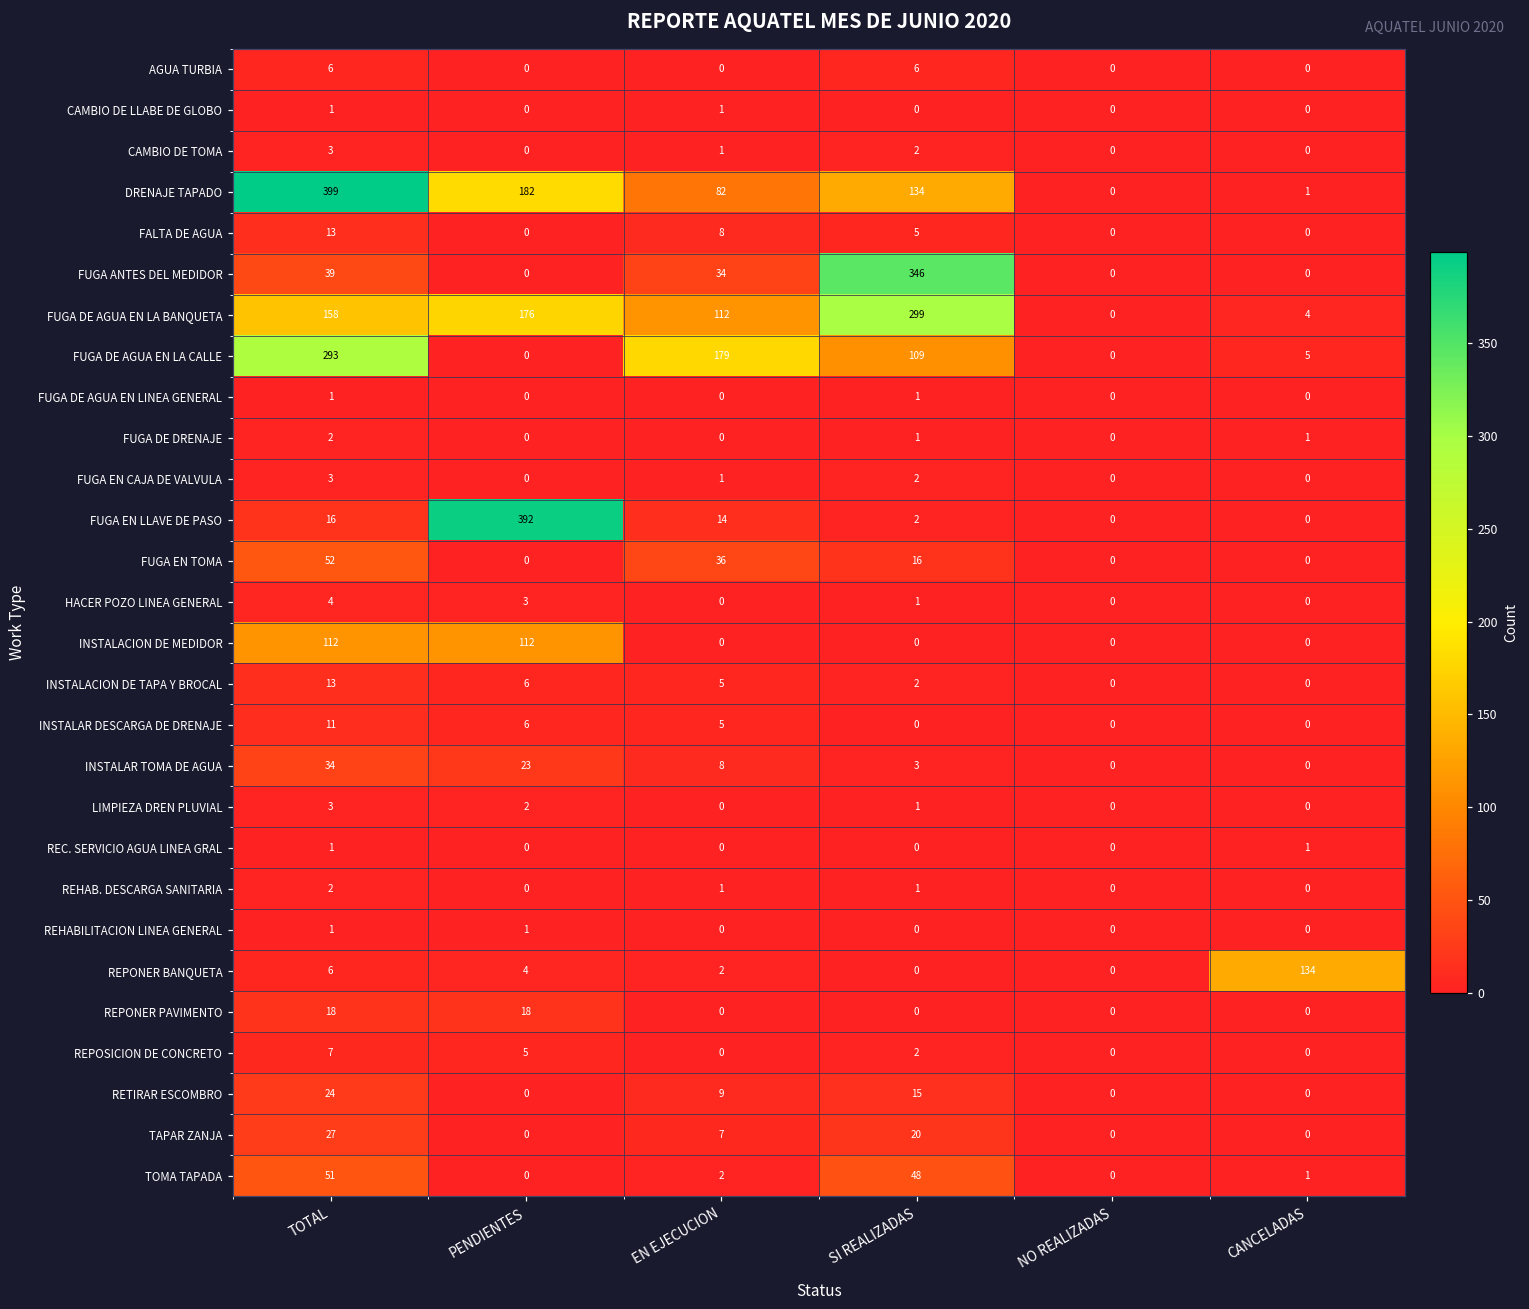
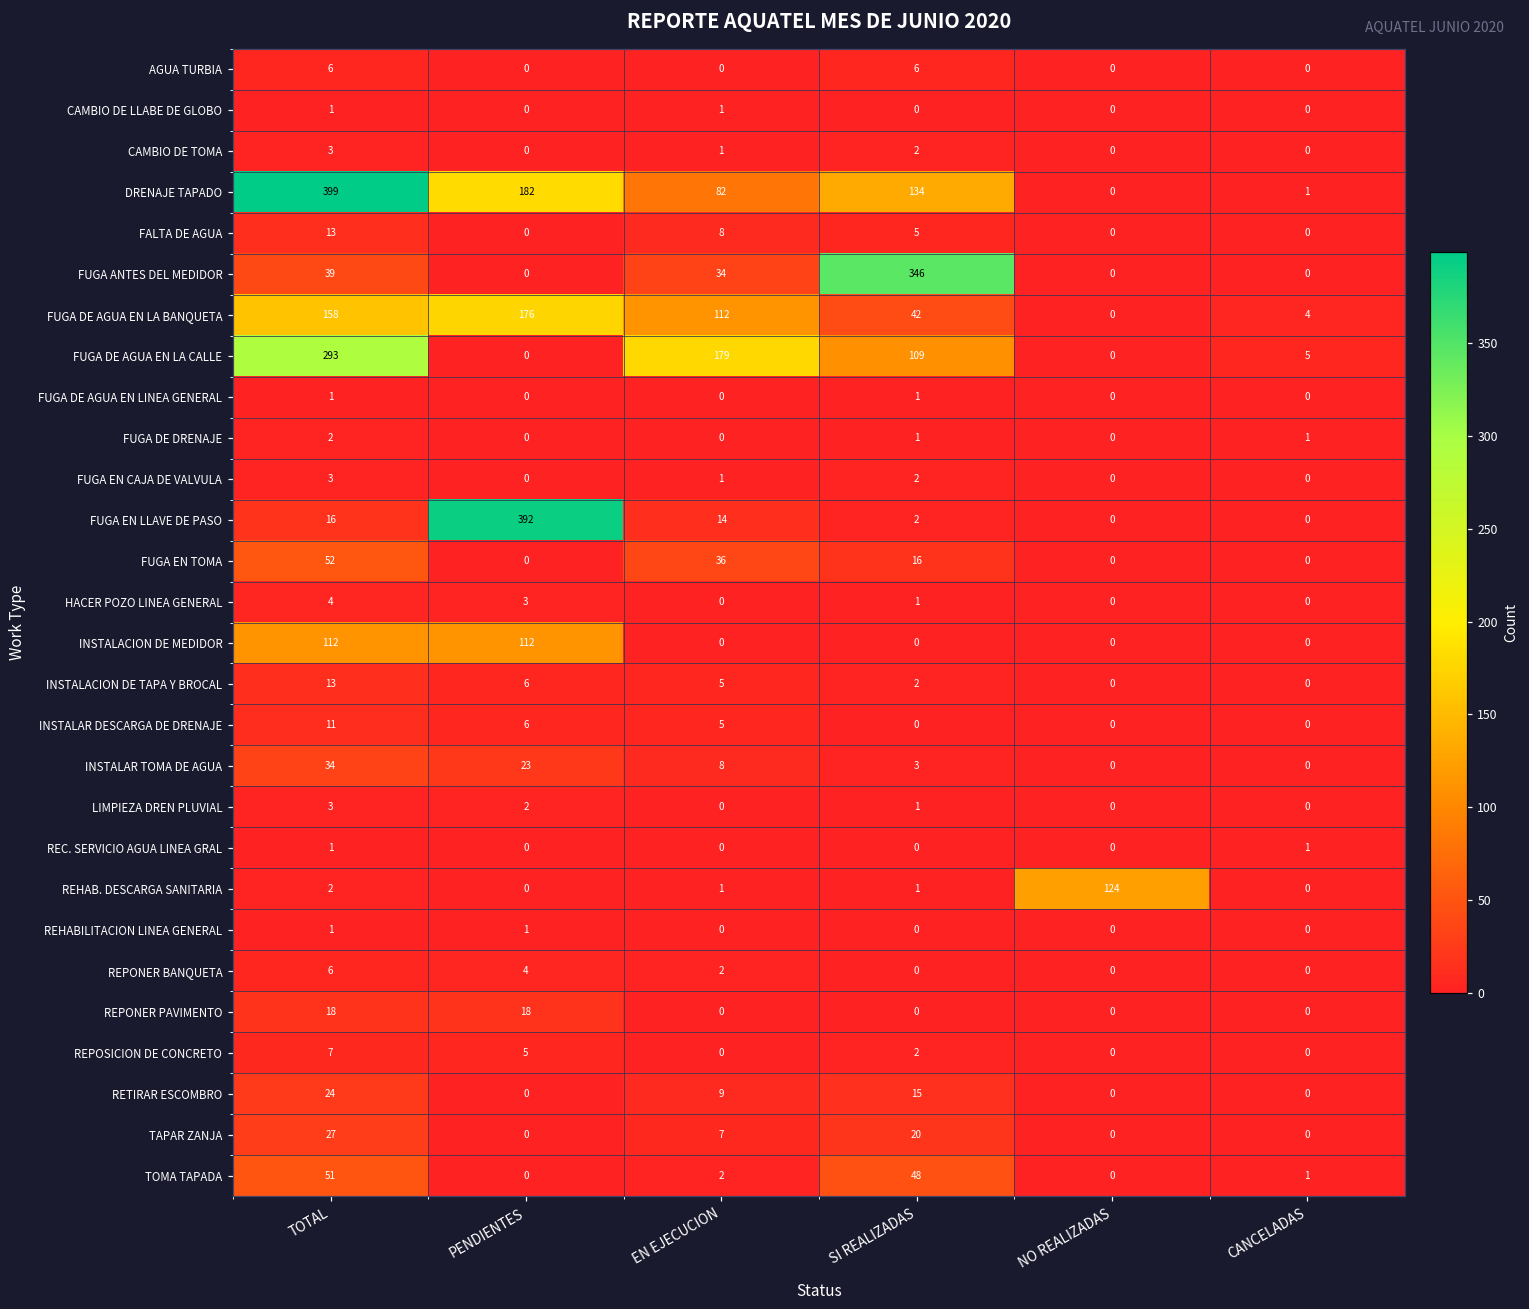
  {
    "AGUA TURBIA": {
      "TOTAL": 6,
      "PENDIENTES": 0,
      "EN EJECUCION": 0,
      "SI REALIZADAS": 6,
      "NO REALIZADAS": 0,
      "CANCELADAS": 0
    },
    "CAMBIO DE LLABE DE GLOBO": {
      "TOTAL": 1,
      "PENDIENTES": 0,
      "EN EJECUCION": 1,
      "SI REALIZADAS": 0,
      "NO REALIZADAS": 0,
      "CANCELADAS": 0
    },
    "CAMBIO DE TOMA": {
      "TOTAL": 3,
      "PENDIENTES": 0,
      "EN EJECUCION": 1,
      "SI REALIZADAS": 2,
      "NO REALIZADAS": 0,
      "CANCELADAS": 0
    },
    "DRENAJE TAPADO": {
      "TOTAL": 399,
      "PENDIENTES": 182,
      "EN EJECUCION": 82,
      "SI REALIZADAS": 134,
      "NO REALIZADAS": 0,
      "CANCELADAS": 1
    },
    "FALTA DE AGUA": {
      "TOTAL": 13,
      "PENDIENTES": 0,
      "EN EJECUCION": 8,
      "SI REALIZADAS": 5,
      "NO REALIZADAS": 0,
      "CANCELADAS": 0
    },
    "FUGA ANTES DEL MEDIDOR": {
      "TOTAL": 39,
      "PENDIENTES": 0,
      "EN EJECUCION": 34,
      "SI REALIZADAS": 346,
      "NO REALIZADAS": 0,
      "CANCELADAS": 0
    },
    "FUGA DE AGUA EN LA BANQUETA": {
      "TOTAL": 158,
      "PENDIENTES": 176,
      "EN EJECUCION": 112,
-     "SI REALIZADAS": 299,
+     "SI REALIZADAS": 42,
      "NO REALIZADAS": 0,
      "CANCELADAS": 4
    },
    "FUGA DE AGUA EN LA CALLE": {
      "TOTAL": 293,
      "PENDIENTES": 0,
      "EN EJECUCION": 179,
      "SI REALIZADAS": 109,
      "NO REALIZADAS": 0,
      "CANCELADAS": 5
    },
    "FUGA DE AGUA EN LINEA GENERAL": {
      "TOTAL": 1,
      "PENDIENTES": 0,
      "EN EJECUCION": 0,
      "SI REALIZADAS": 1,
      "NO REALIZADAS": 0,
      "CANCELADAS": 0
    },
    "FUGA DE DRENAJE": {
      "TOTAL": 2,
      "PENDIENTES": 0,
      "EN EJECUCION": 0,
      "SI REALIZADAS": 1,
      "NO REALIZADAS": 0,
      "CANCELADAS": 1
    },
    "FUGA EN CAJA DE VALVULA": {
      "TOTAL": 3,
      "PENDIENTES": 0,
      "EN EJECUCION": 1,
      "SI REALIZADAS": 2,
      "NO REALIZADAS": 0,
      "CANCELADAS": 0
    },
    "FUGA EN LLAVE DE PASO": {
      "TOTAL": 16,
      "PENDIENTES": 392,
      "EN EJECUCION": 14,
      "SI REALIZADAS": 2,
      "NO REALIZADAS": 0,
      "CANCELADAS": 0
    },
    "FUGA EN TOMA": {
      "TOTAL": 52,
      "PENDIENTES": 0,
      "EN EJECUCION": 36,
      "SI REALIZADAS": 16,
      "NO REALIZADAS": 0,
      "CANCELADAS": 0
    },
    "HACER POZO LINEA GENERAL": {
      "TOTAL": 4,
      "PENDIENTES": 3,
      "EN EJECUCION": 0,
      "SI REALIZADAS": 1,
      "NO REALIZADAS": 0,
      "CANCELADAS": 0
    },
    "INSTALACION DE MEDIDOR": {
      "TOTAL": 112,
      "PENDIENTES": 112,
      "EN EJECUCION": 0,
      "SI REALIZADAS": 0,
      "NO REALIZADAS": 0,
      "CANCELADAS": 0
    },
    "INSTALACION DE TAPA Y BROCAL": {
      "TOTAL": 13,
      "PENDIENTES": 6,
      "EN EJECUCION": 5,
      "SI REALIZADAS": 2,
      "NO REALIZADAS": 0,
      "CANCELADAS": 0
    },
    "INSTALAR DESCARGA DE DRENAJE": {
      "TOTAL": 11,
      "PENDIENTES": 6,
      "EN EJECUCION": 5,
      "SI REALIZADAS": 0,
      "NO REALIZADAS": 0,
      "CANCELADAS": 0
    },
    "INSTALAR TOMA DE AGUA": {
      "TOTAL": 34,
      "PENDIENTES": 23,
      "EN EJECUCION": 8,
      "SI REALIZADAS": 3,
      "NO REALIZADAS": 0,
      "CANCELADAS": 0
    },
    "LIMPIEZA DREN PLUVIAL": {
      "TOTAL": 3,
      "PENDIENTES": 2,
      "EN EJECUCION": 0,
      "SI REALIZADAS": 1,
      "NO REALIZADAS": 0,
      "CANCELADAS": 0
    },
    "REC. SERVICIO AGUA LINEA GRAL": {
      "TOTAL": 1,
      "PENDIENTES": 0,
      "EN EJECUCION": 0,
      "SI REALIZADAS": 0,
      "NO REALIZADAS": 0,
      "CANCELADAS": 1
    },
    "REHAB. DESCARGA SANITARIA": {
      "TOTAL": 2,
      "PENDIENTES": 0,
      "EN EJECUCION": 1,
      "SI REALIZADAS": 1,
-     "NO REALIZADAS": 0,
+     "NO REALIZADAS": 124,
      "CANCELADAS": 0
    },
    "REHABILITACION LINEA GENERAL": {
      "TOTAL": 1,
      "PENDIENTES": 1,
      "EN EJECUCION": 0,
      "SI REALIZADAS": 0,
      "NO REALIZADAS": 0,
      "CANCELADAS": 0
    },
    "REPONER BANQUETA": {
      "TOTAL": 6,
      "PENDIENTES": 4,
      "EN EJECUCION": 2,
      "SI REALIZADAS": 0,
      "NO REALIZADAS": 0,
-     "CANCELADAS": 134
+     "CANCELADAS": 0
    },
    "REPONER PAVIMENTO": {
      "TOTAL": 18,
      "PENDIENTES": 18,
      "EN EJECUCION": 0,
      "SI REALIZADAS": 0,
      "NO REALIZADAS": 0,
      "CANCELADAS": 0
    },
    "REPOSICION DE CONCRETO": {
      "TOTAL": 7,
      "PENDIENTES": 5,
      "EN EJECUCION": 0,
      "SI REALIZADAS": 2,
      "NO REALIZADAS": 0,
      "CANCELADAS": 0
    },
    "RETIRAR ESCOMBRO": {
      "TOTAL": 24,
      "PENDIENTES": 0,
      "EN EJECUCION": 9,
      "SI REALIZADAS": 15,
      "NO REALIZADAS": 0,
      "CANCELADAS": 0
    },
    "TAPAR ZANJA": {
      "TOTAL": 27,
      "PENDIENTES": 0,
      "EN EJECUCION": 7,
      "SI REALIZADAS": 20,
      "NO REALIZADAS": 0,
      "CANCELADAS": 0
    },
    "TOMA TAPADA": {
      "TOTAL": 51,
      "PENDIENTES": 0,
      "EN EJECUCION": 2,
      "SI REALIZADAS": 48,
      "NO REALIZADAS": 0,
      "CANCELADAS": 1
    }
  }
